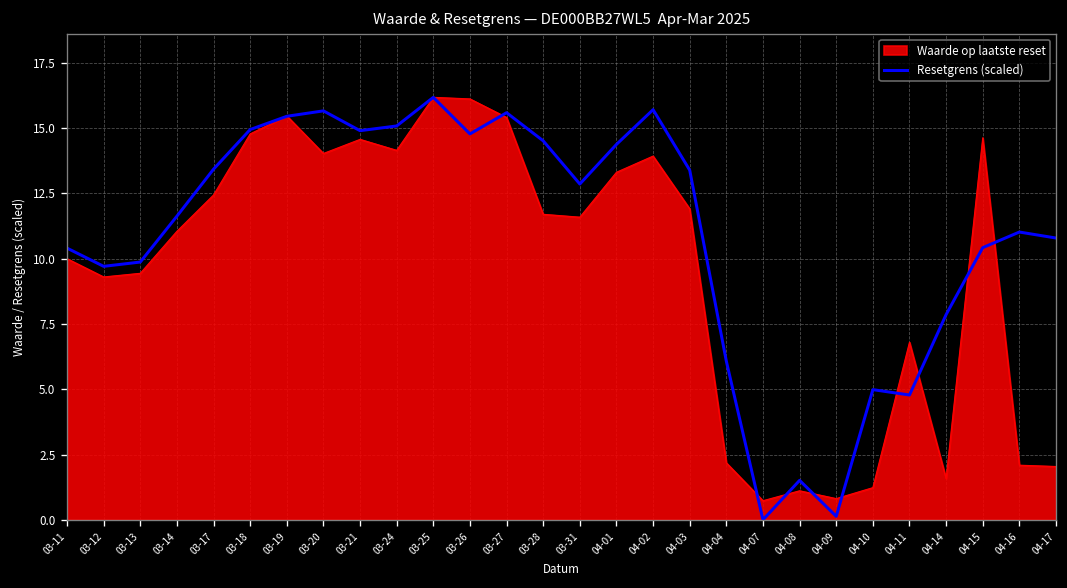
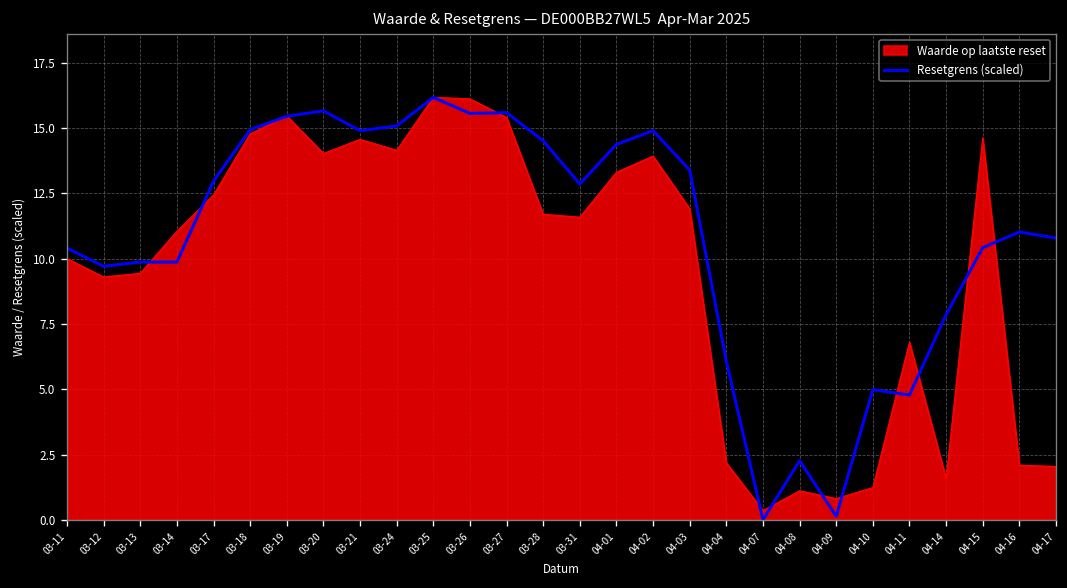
  {
    "Waarde op laatste reset": {
      "03-11": 10.0,
      "03-12": 9.3,
      "03-13": 9.4,
      "03-14": 11.1,
      "03-17": 12.4,
      "03-18": 14.8,
      "03-20": 14.0,
      "03-21": 14.6,
      "03-24": 14.2,
      "03-26": 16.1,
      "03-27": 15.4,
      "03-28": 11.7,
      "03-31": 11.6,
      "04-01": 13.3,
      "04-02": 13.9,
      "04-03": 11.9,
      "04-04": 2.2,
-     "04-07": 0.7,
+     "04-07": 0.4,
      "04-08": 1.1,
      "04-09": 0.8,
      "04-10": 1.2,
      "04-11": 6.8,
      "04-14": 1.6,
      "04-15": 14.6,
      "04-16": 2.1,
      "04-17": 2.0
    },
    "Resetgrens (scaled)": {
      "03-11": 10.4,
      "03-12": 9.7,
      "03-13": 9.9,
-     "03-14": 11.6,
-     "03-17": 13.4,
+     "03-14": 9.9,
+     "03-17": 13.0,
      "03-18": 14.9,
      "03-20": 15.7,
      "03-21": 14.9,
      "03-24": 15.1,
-     "03-26": 14.8,
+     "03-26": 15.6,
      "03-27": 15.6,
      "03-28": 14.5,
      "03-31": 12.9,
      "04-01": 14.4,
-     "04-02": 15.7,
+     "04-02": 14.9,
      "04-03": 13.4,
      "04-04": 6.1,
      "04-07": 0.0,
-     "04-08": 1.5,
+     "04-08": 2.3,
      "04-09": 0.1,
      "04-10": 5.0,
      "04-11": 4.8,
      "04-14": 7.9,
      "04-15": 10.4,
      "04-16": 11.0,
      "04-17": 10.8
    }
  }
